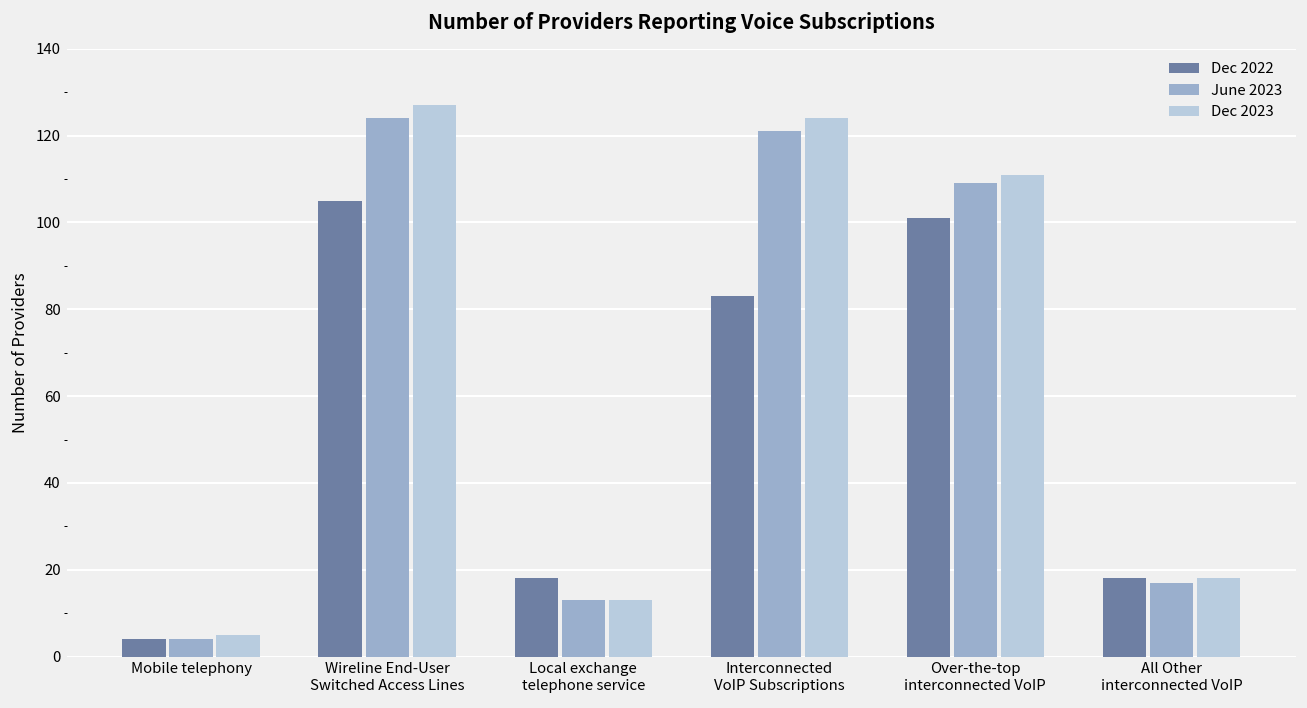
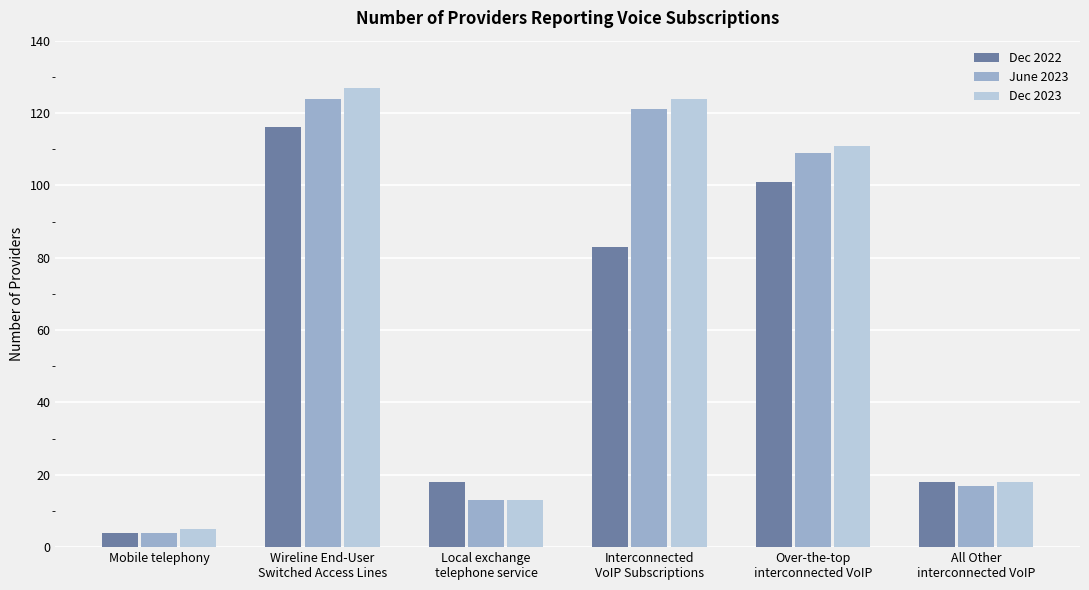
  {
    "Dec 2022": {
      "Mobile telephony": 4,
-     "Wireline End-User Switched Access Lines": 105,
+     "Wireline End-User Switched Access Lines": 116,
      "Local exchange telephone service": 18,
      "Interconnected VoIP Subscriptions": 83,
      "Over-the-top interconnected VoIP": 101,
      "All Other interconnected VoIP": 18
    }
  }
